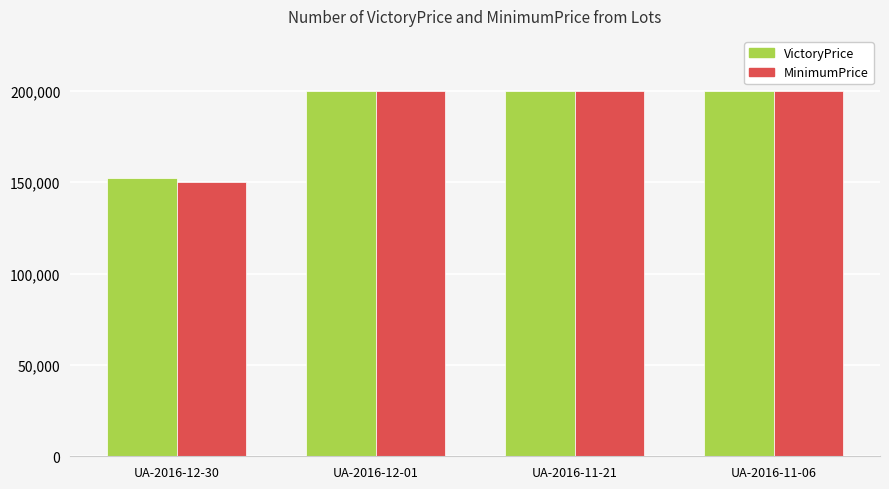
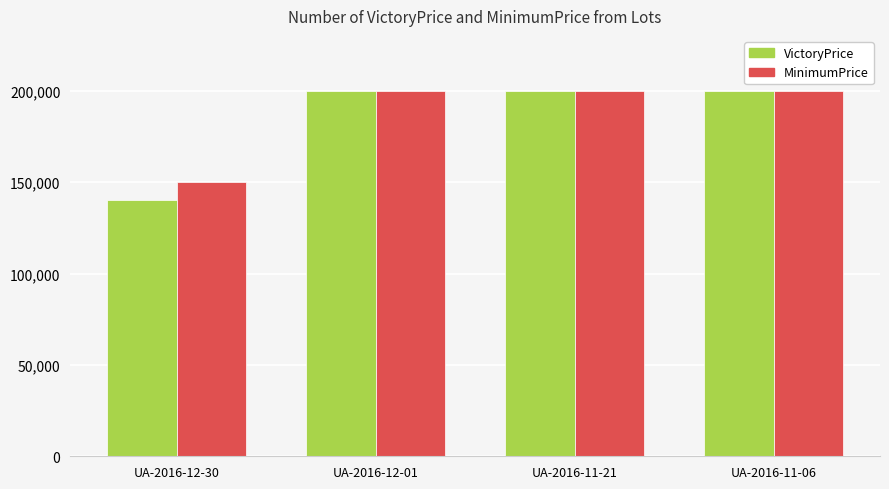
  {
    "VictoryPrice": {
-     "UA-2016-12-30": "152,000",
+     "UA-2016-12-30": "140,000",
      "UA-2016-12-01": "200,000",
      "UA-2016-11-21": "200,000",
      "UA-2016-11-06": "200,000"
    },
    "MinimumPrice": {
      "UA-2016-12-30": "150,000",
      "UA-2016-12-01": "200,000",
      "UA-2016-11-21": "200,000",
      "UA-2016-11-06": "200,000"
    }
  }
